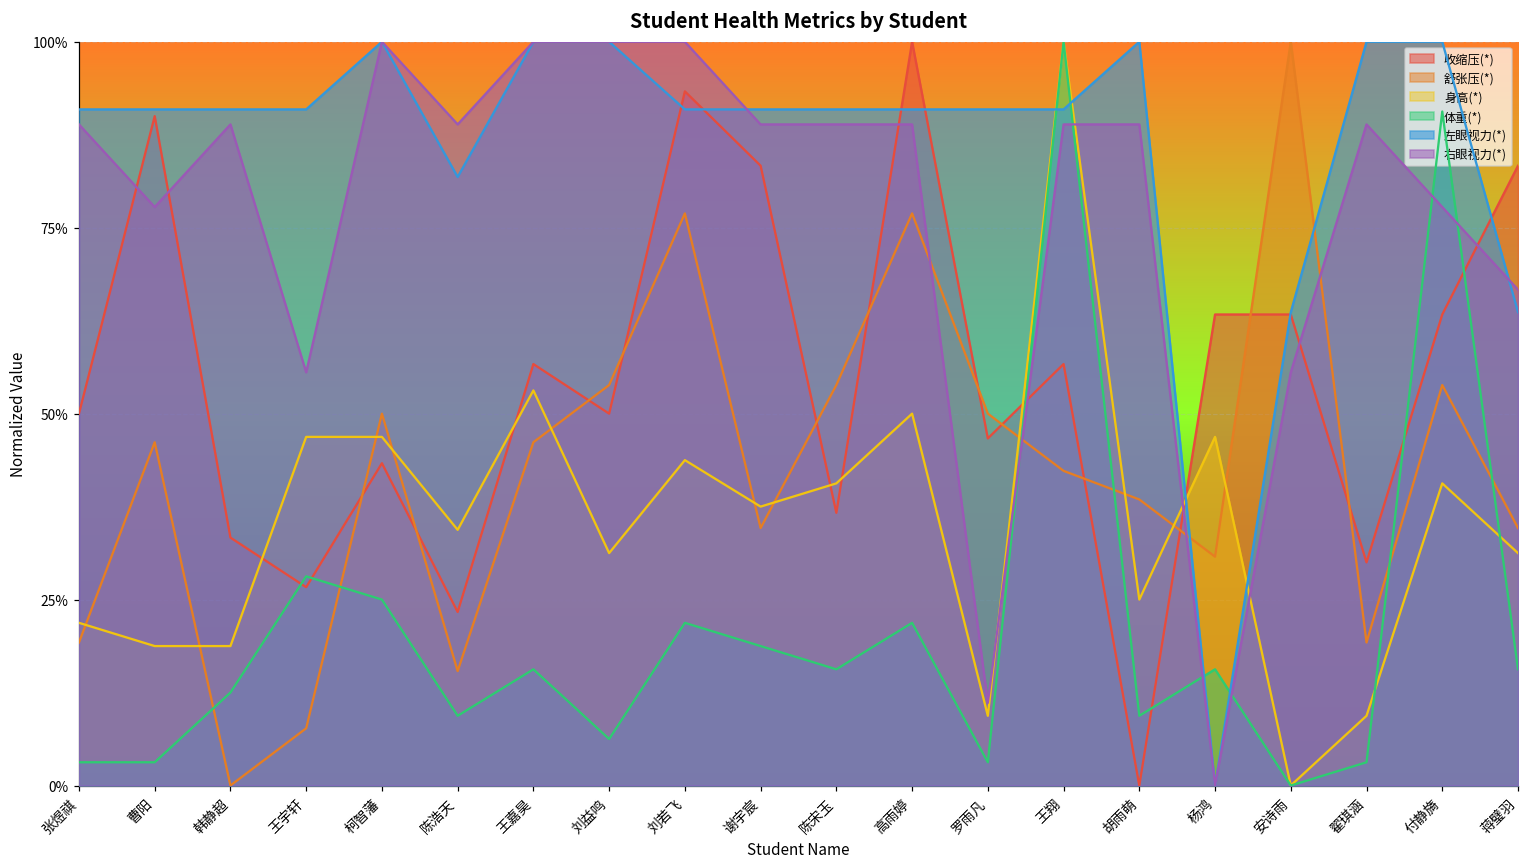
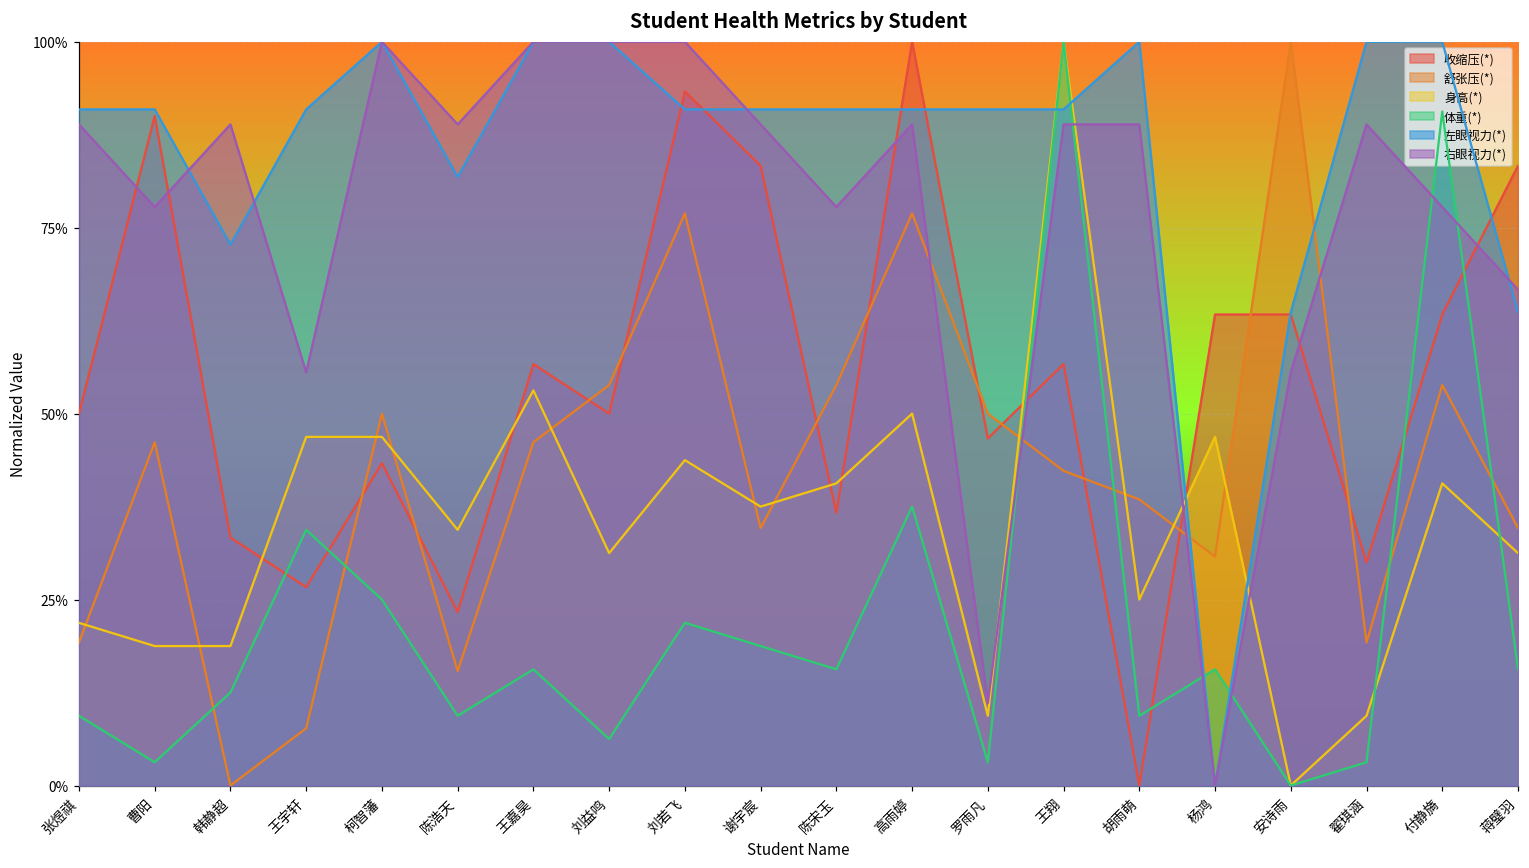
  {
    "体重(*)": {
-     "张煜祺": "3%",
+     "张煜祺": "9%",
      "曹阳": "3%",
      "韩静超": "13%",
-     "王宇轩": "28%",
+     "王宇轩": "34%",
      "柯智藩": "25%",
      "陈浩天": "9%",
      "王嘉昊": "16%",
      "刘益鸣": "6%",
      "刘若飞": "22%",
      "谢宇宸": "19%",
      "陈宋玉": "16%",
-     "高雨婷": "22%",
+     "高雨婷": "38%",
      "罗雨凡": "3%",
      "胡雨萌": "9%",
      "杨鸿": "16%",
      "翟琪涵": "3%",
      "蒋璧羽": "16%"
    },
    "左眼视力(*)": {
      "张煜祺": "91%",
      "曹阳": "91%",
-     "韩静超": "91%",
+     "韩静超": "73%",
      "王宇轩": "91%",
      "陈浩天": "82%",
      "刘若飞": "91%",
      "谢宇宸": "91%",
      "陈宋玉": "91%",
      "高雨婷": "91%",
      "罗雨凡": "91%",
      "王翔": "91%",
      "胡雨萌": "100%",
      "翟琪涵": "100%",
      "付静旖": "100%",
      "蒋璧羽": "64%"
    },
    "右眼视力(*)": {
      "张煜祺": "89%",
      "曹阳": "78%",
      "韩静超": "89%",
      "王宇轩": "56%",
      "陈浩天": "89%",
      "刘若飞": "100%",
      "谢宇宸": "89%",
-     "陈宋玉": "89%",
+     "陈宋玉": "78%",
      "高雨婷": "89%",
      "罗雨凡": "11%",
      "王翔": "89%",
      "胡雨萌": "89%",
      "安诗雨": "56%",
      "翟琪涵": "89%",
      "付静旖": "78%",
      "蒋璧羽": "67%"
    }
  }
